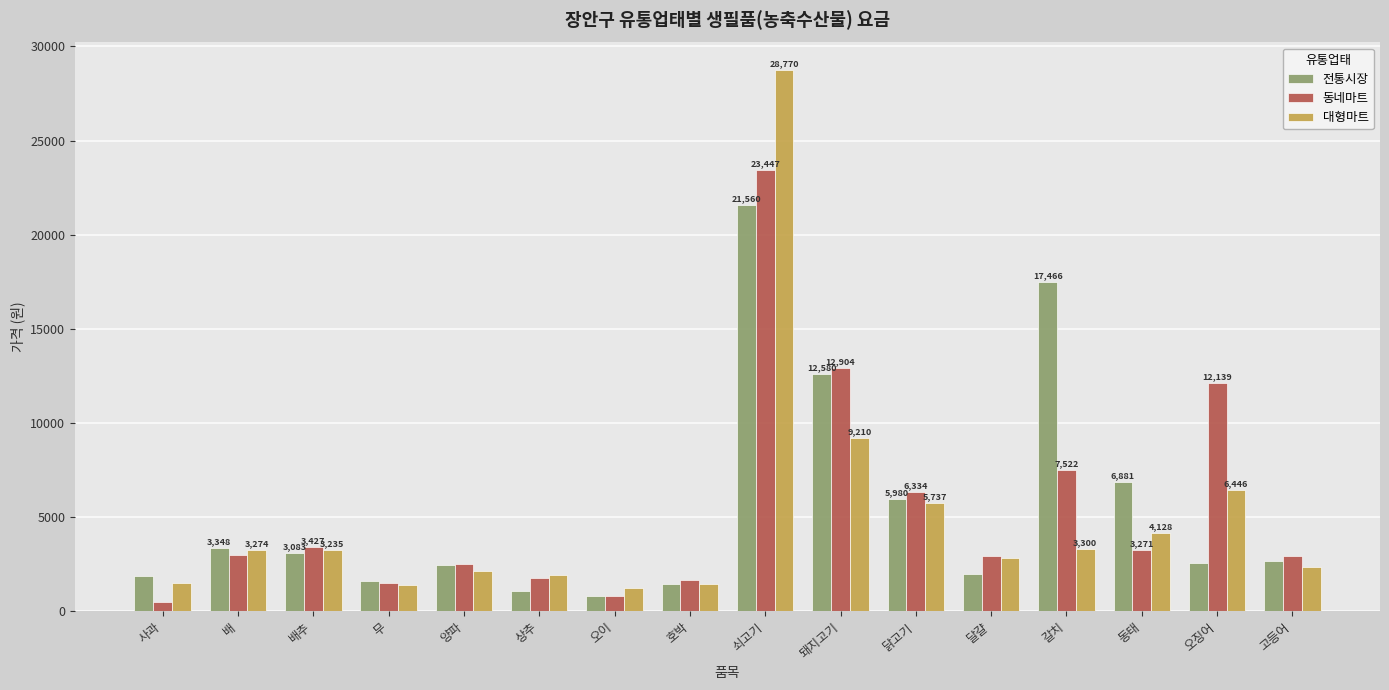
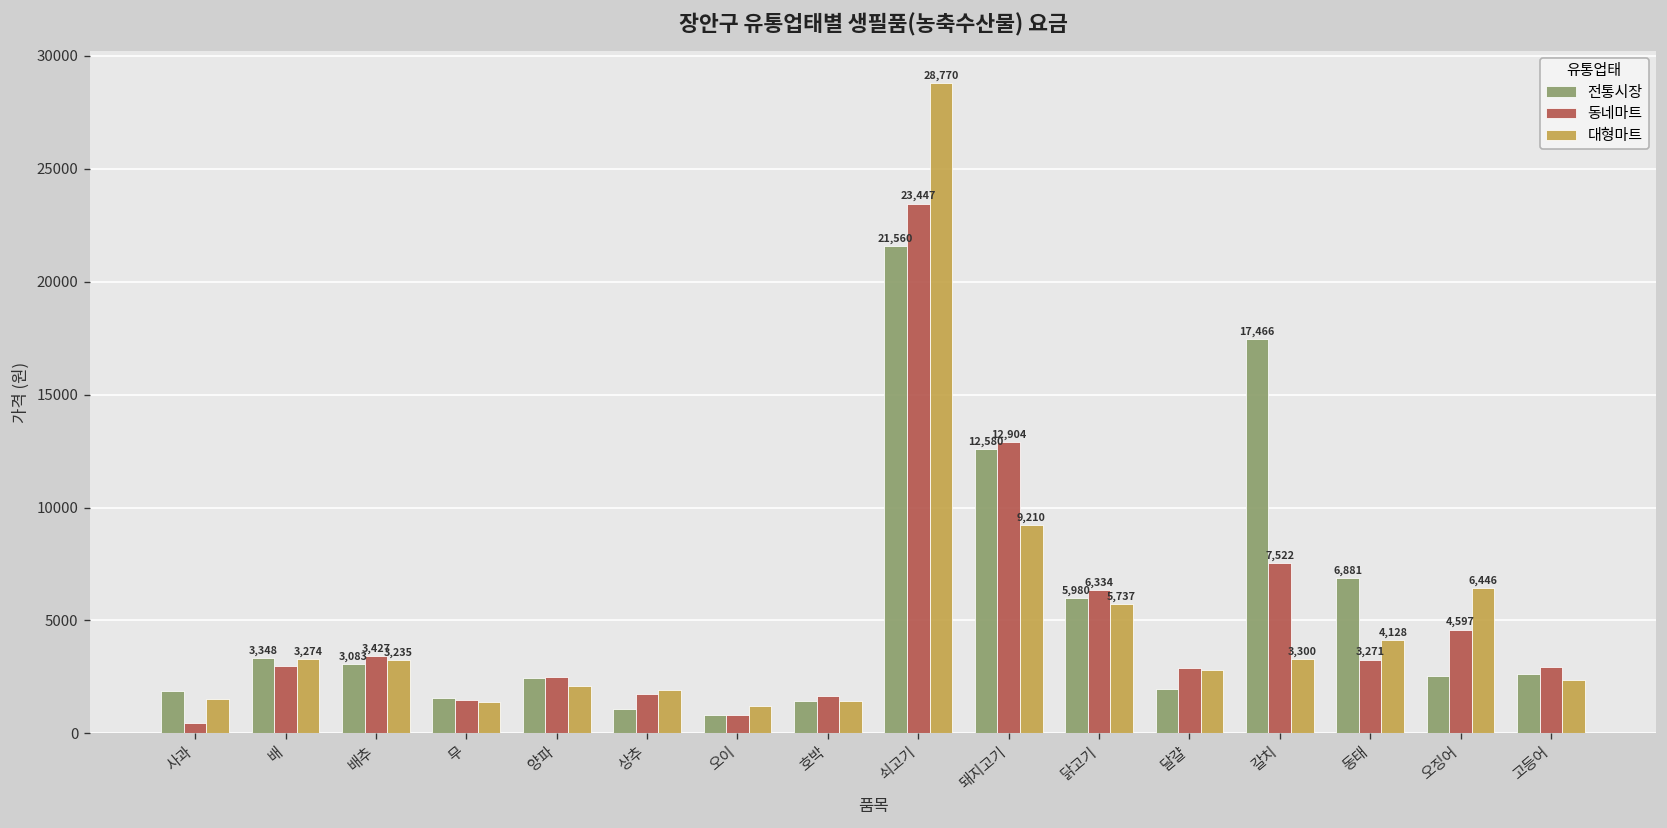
  {
    "전통시장": {
      "배": "3,348",
      "배추": "3,083",
      "쇠고기": "21,560",
      "돼지고기": "12,580",
      "닭고기": "5,980",
      "동태": "6,881"
    },
    "동네마트": {
      "갈치": "7,522",
      "동태": "3,271",
-     "오징어": "12,139"
+     "오징어": "4,597"
    },
    "대형마트": {
      "배": "3,274",
      "배추": "3,235",
      "쇠고기": "28,770",
      "돼지고기": "9,210",
      "닭고기": "5,737",
      "갈치": "3,300",
      "동태": "4,128",
      "오징어": "6,446"
    }
  }
